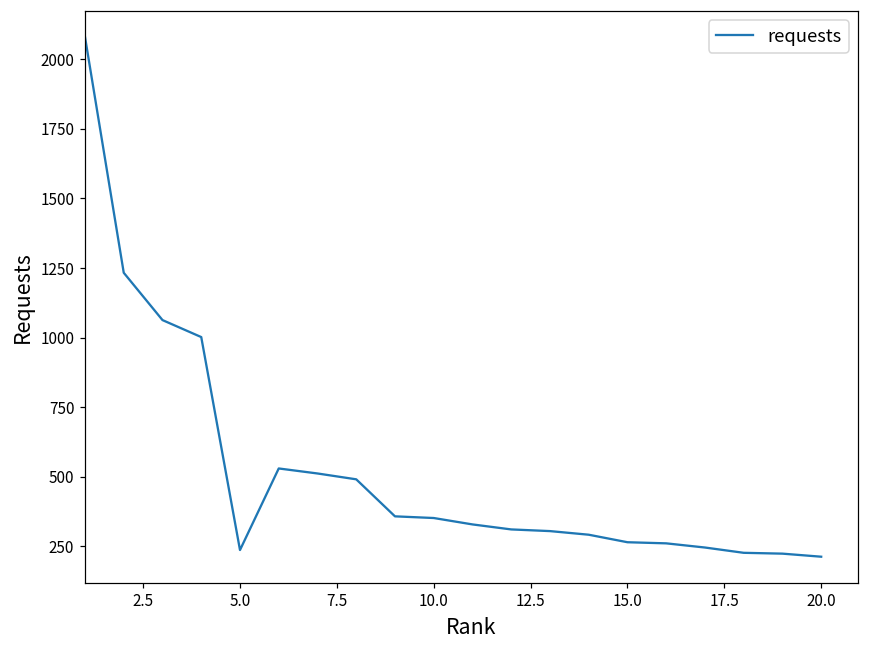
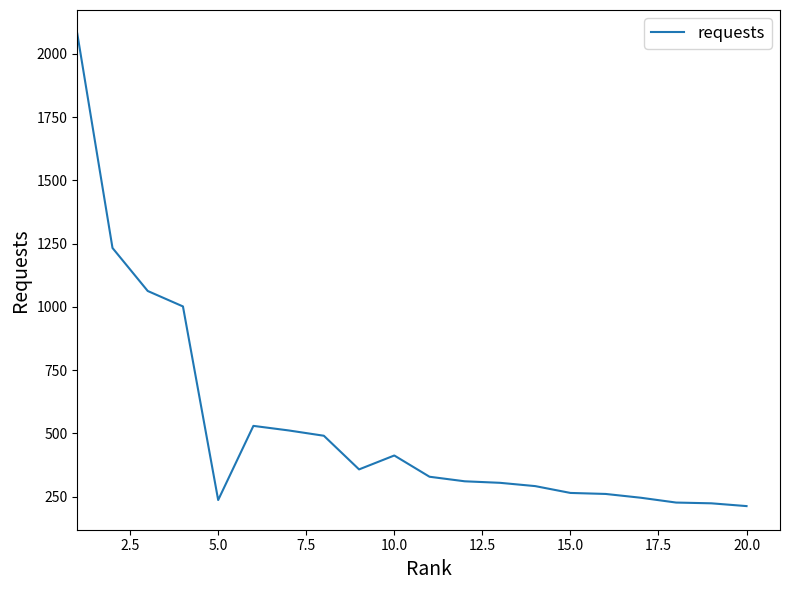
  {
    "5.0": 240,
-   "10.0": 350,
+   "10.0": 410,
    "15.0": 270,
    "20.0": 210
  }
